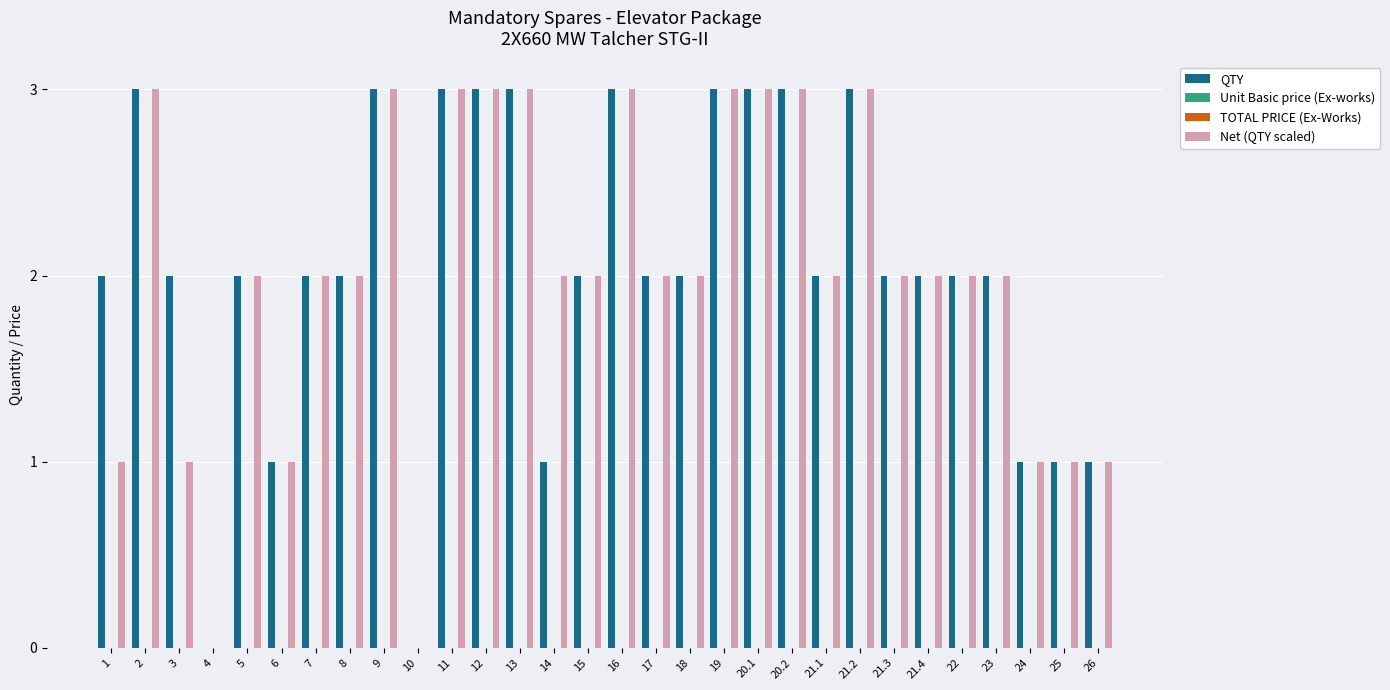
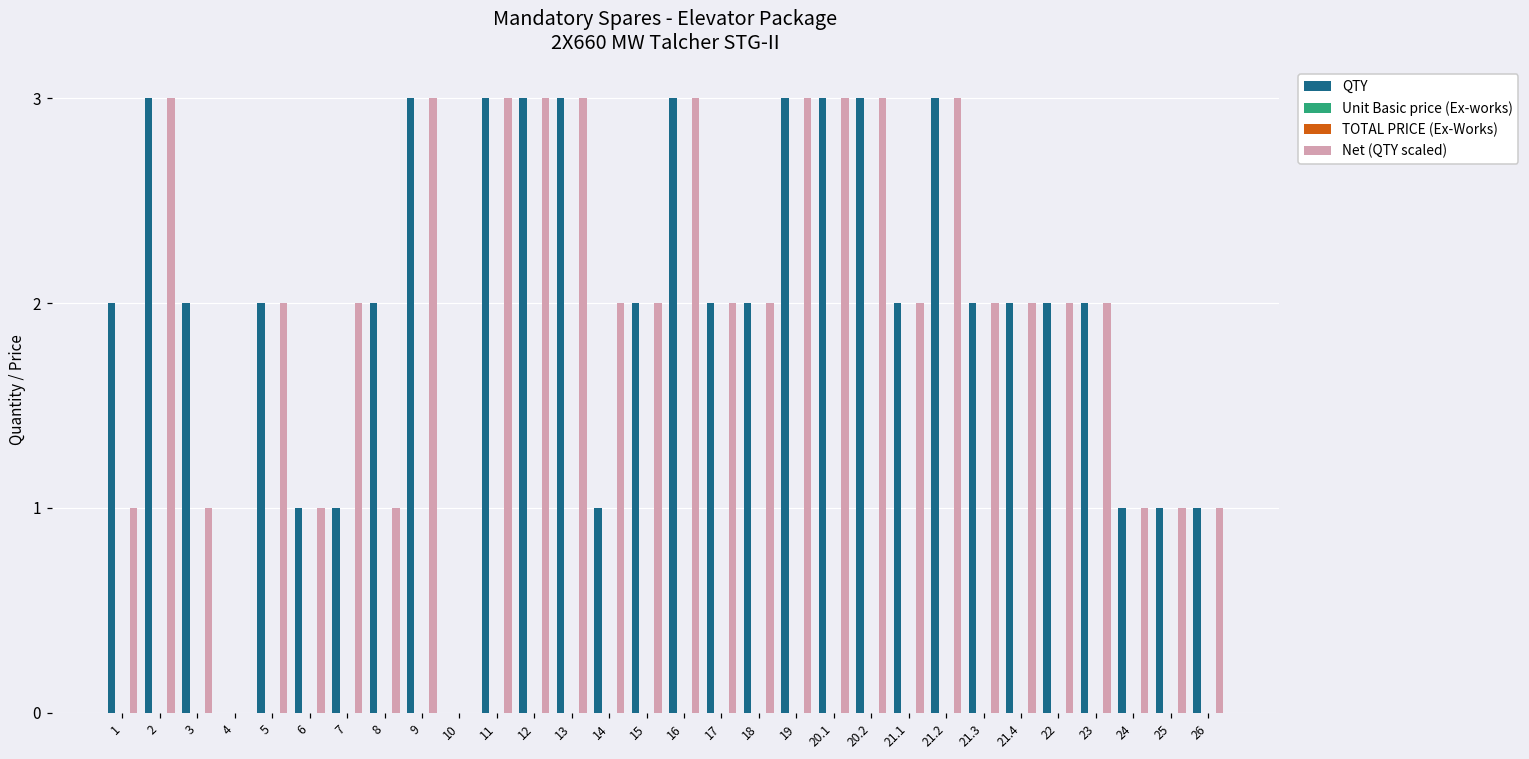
  {
    "QTY": {
      "1": 2,
      "2": 3,
      "3": 2,
      "4": 0,
      "5": 2,
      "6": 1,
-     "7": 2,
+     "7": 1,
      "8": 2,
      "9": 3,
      "10": 0,
      "11": 3,
      "12": 3,
      "13": 3,
      "14": 1,
      "15": 2,
      "16": 3,
      "17": 2,
      "18": 2,
      "19": 3,
      "20.1": 3,
      "20.2": 3,
      "21.1": 2,
      "21.2": 3,
      "21.3": 2,
      "21.4": 2,
      "22": 2,
      "23": 2,
      "24": 1,
      "25": 1,
      "26": 1
    },
    "Unit Basic price (Ex-works)": {
      "1": 0,
      "2": 0,
      "3": 0,
      "4": 0,
      "5": 0,
      "6": 0,
      "7": 0,
      "8": 0,
      "9": 0,
      "10": 0,
      "11": 0,
      "12": 0,
      "13": 0,
      "14": 0,
      "15": 0,
      "16": 0,
      "17": 0,
      "18": 0,
      "19": 0,
      "20.1": 0,
      "20.2": 0,
      "21.1": 0,
      "21.2": 0,
      "21.3": 0,
      "21.4": 0,
      "22": 0,
      "23": 0,
      "24": 0,
      "25": 0,
      "26": 0
    },
    "TOTAL PRICE (Ex-Works)": {
      "1": 0,
      "2": 0,
      "3": 0,
      "4": 0,
      "5": 0,
      "6": 0,
      "7": 0,
      "8": 0,
      "9": 0,
      "10": 0,
      "11": 0,
      "12": 0,
      "13": 0,
      "14": 0,
      "15": 0,
      "16": 0,
      "17": 0,
      "18": 0,
      "19": 0,
      "20.1": 0,
      "20.2": 0,
      "21.1": 0,
      "21.2": 0,
      "21.3": 0,
      "21.4": 0,
      "22": 0,
      "23": 0,
      "24": 0,
      "25": 0,
      "26": 0
    },
    "Net (QTY scaled)": {
      "1": 1,
      "2": 3,
      "3": 1,
      "4": 0,
      "5": 2,
      "6": 1,
      "7": 2,
-     "8": 2,
+     "8": 1,
      "9": 3,
      "10": 0,
      "11": 3,
      "12": 3,
      "13": 3,
      "14": 2,
      "15": 2,
      "16": 3,
      "17": 2,
      "18": 2,
      "19": 3,
      "20.1": 3,
      "20.2": 3,
      "21.1": 2,
      "21.2": 3,
      "21.3": 2,
      "21.4": 2,
      "22": 2,
      "23": 2,
      "24": 1,
      "25": 1,
      "26": 1
    }
  }
